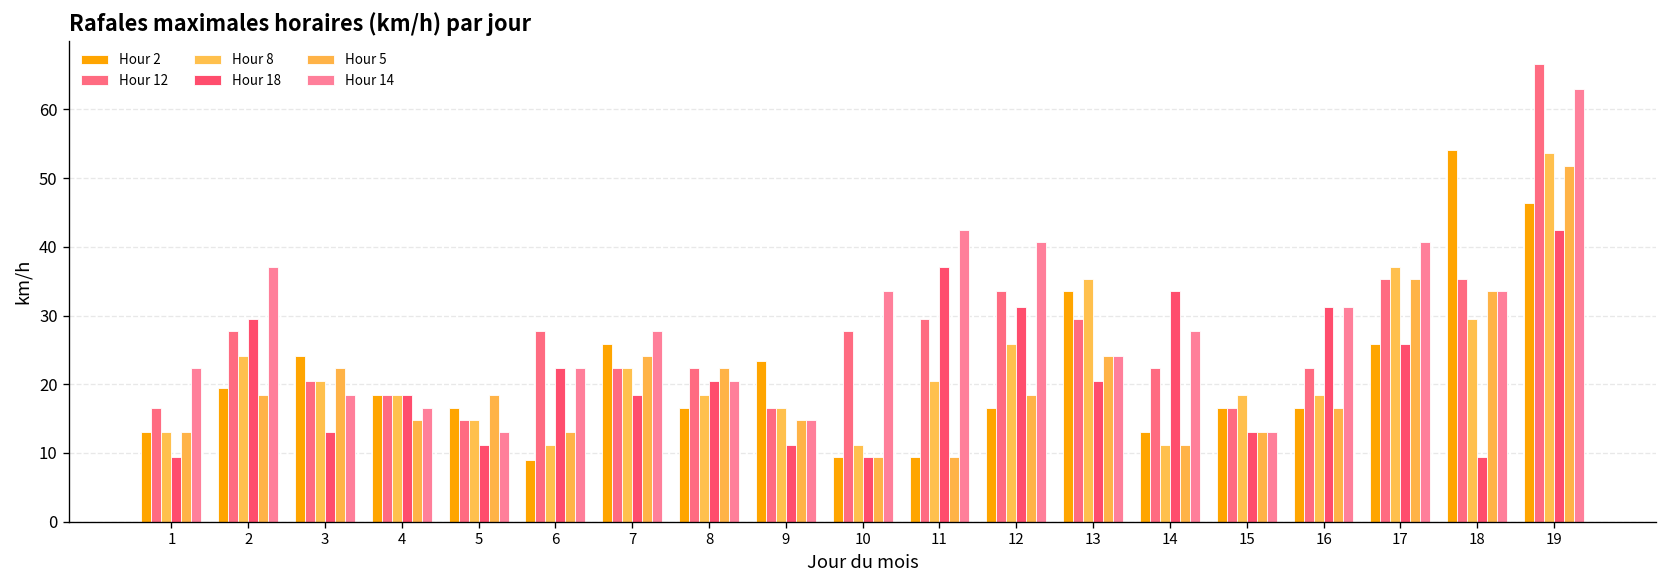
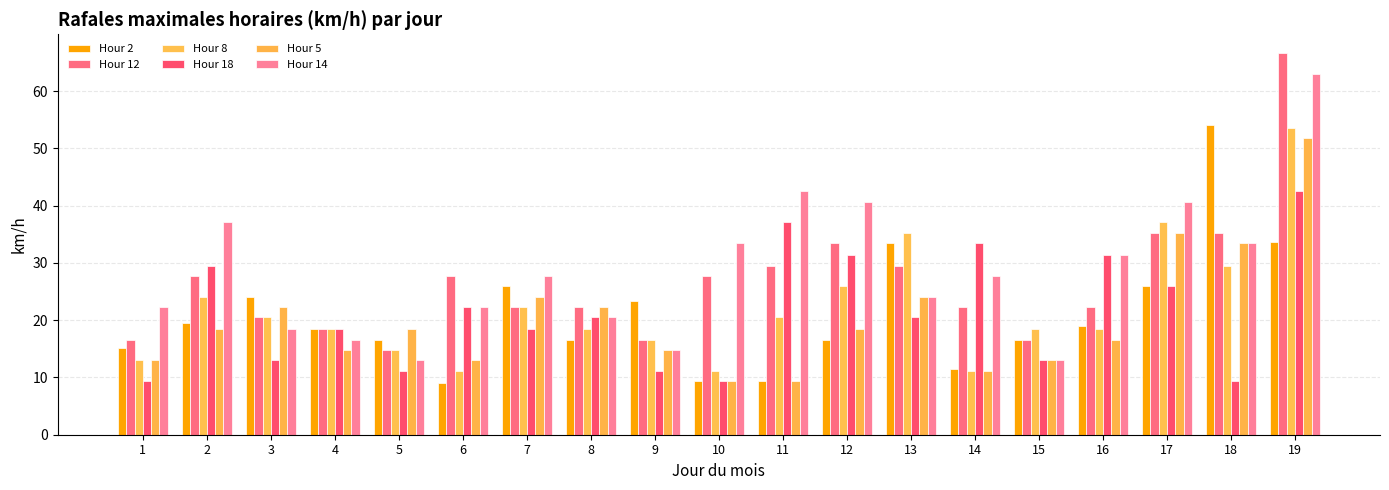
  {
    "Hour 2": {
-     "1": 13,
+     "1": 15,
      "2": 20,
      "3": 24,
      "4": 18,
      "5": 17,
      "6": 9,
      "7": 26,
      "8": 17,
      "9": 23,
      "10": 9,
      "11": 9,
      "12": 17,
      "13": 34,
-     "14": 13,
+     "14": 12,
      "15": 17,
-     "16": 17,
+     "16": 19,
      "17": 26,
      "18": 54,
-     "19": 46
+     "19": 34
    }
  }
